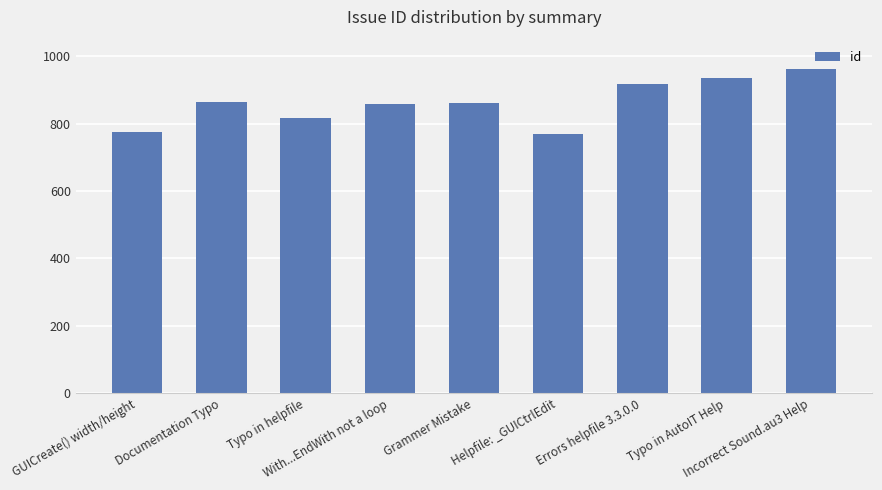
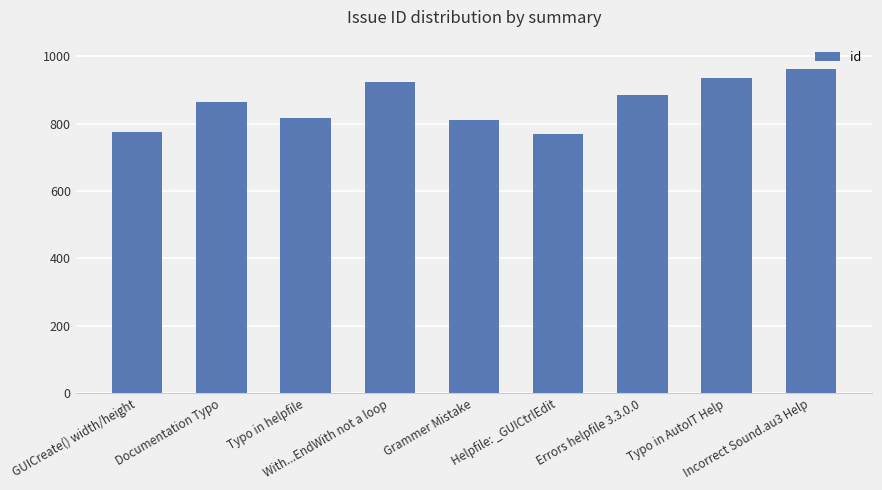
  {
    "GUICreate() width/height": 780,
    "Documentation Typo": 870,
    "Typo in helpfile": 820,
-   "With...EndWith not a loop": 860,
-   "Grammer Mistake": 860,
+   "With...EndWith not a loop": 930,
+   "Grammer Mistake": 810,
    "Helpfile: _GUICtrlEdit": 770,
-   "Errors helpfile 3.3.0.0": 920,
+   "Errors helpfile 3.3.0.0": 890,
    "Typo in AutoIT Help": 940,
    "Incorrect Sound.au3 Help": 960
  }
